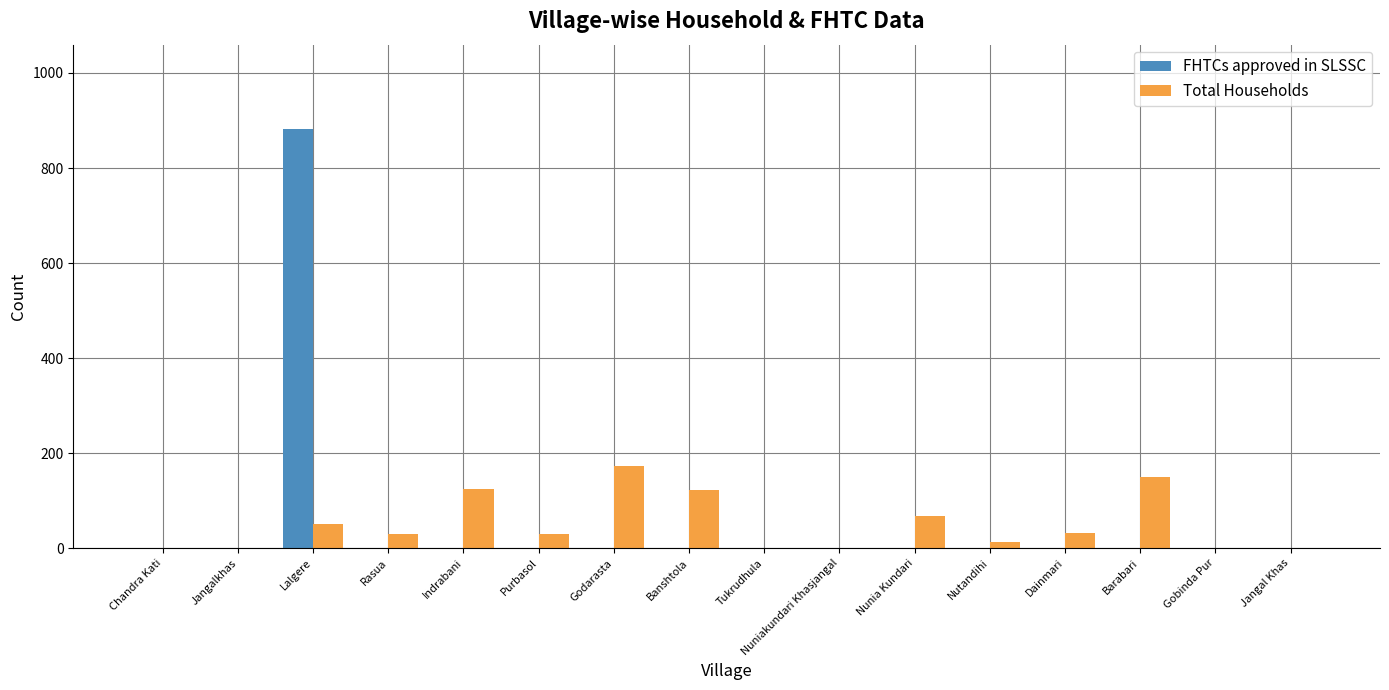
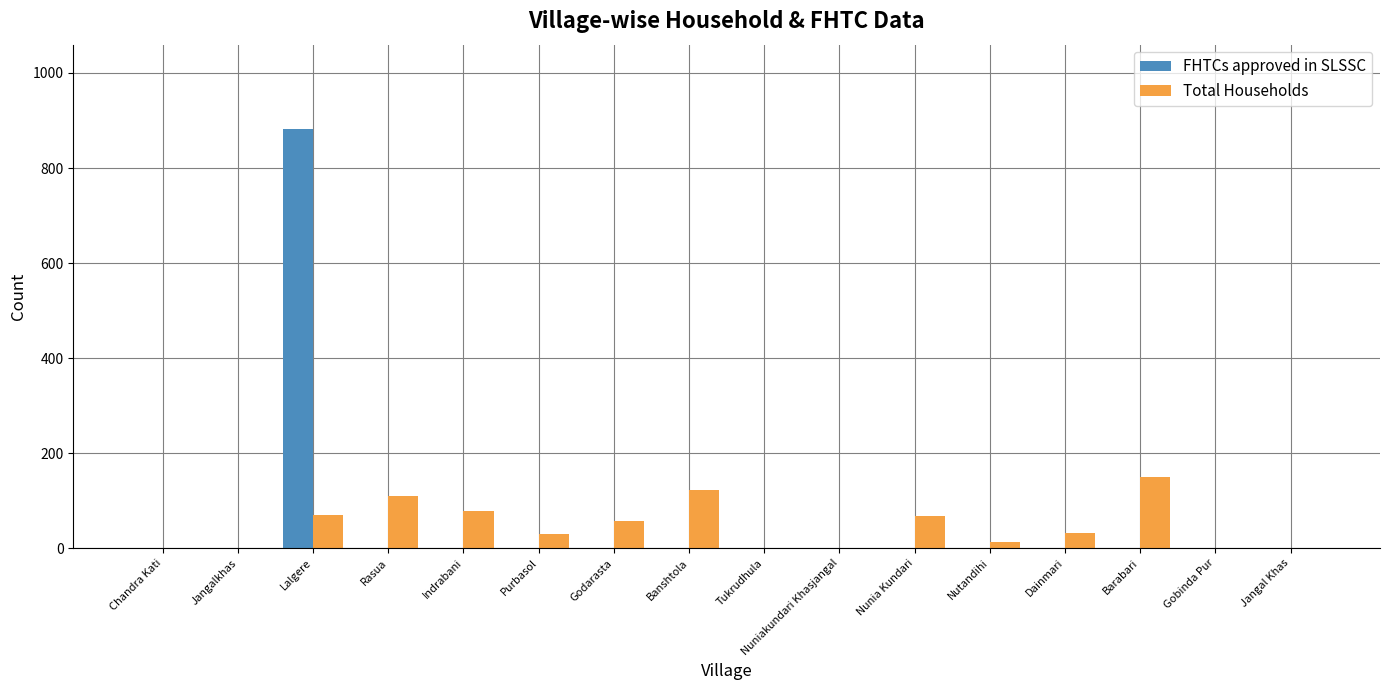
  {
    "FHTCs approved in SLSSC": {
      "Chandra Kati": 0,
      "Jangalkhas": 0,
      "Lalgere": 880,
      "Rasua": 0,
      "Indrabani": 0,
      "Purbasol": 0,
      "Godarasta": 0,
      "Banshtola": 0,
      "Tukrudhula": 0,
      "Nuniakundari Khasjangal": 0,
      "Nunia Kundari": 0,
      "Nutandihi": 0,
      "Dainmari": 0,
      "Barabari": 0,
      "Gobinda Pur": 0,
      "Jangal Khas": 0
    },
    "Total Households": {
      "Chandra Kati": 0,
      "Jangalkhas": 0,
-     "Lalgere": 50,
-     "Rasua": 30,
-     "Indrabani": 120,
+     "Lalgere": 70,
+     "Rasua": 110,
+     "Indrabani": 80,
      "Purbasol": 30,
-     "Godarasta": 170,
+     "Godarasta": 60,
      "Banshtola": 120,
      "Tukrudhula": 0,
      "Nuniakundari Khasjangal": 0,
      "Nunia Kundari": 70,
      "Nutandihi": 10,
      "Dainmari": 30,
      "Barabari": 150,
      "Gobinda Pur": 0,
      "Jangal Khas": 0
    }
  }
